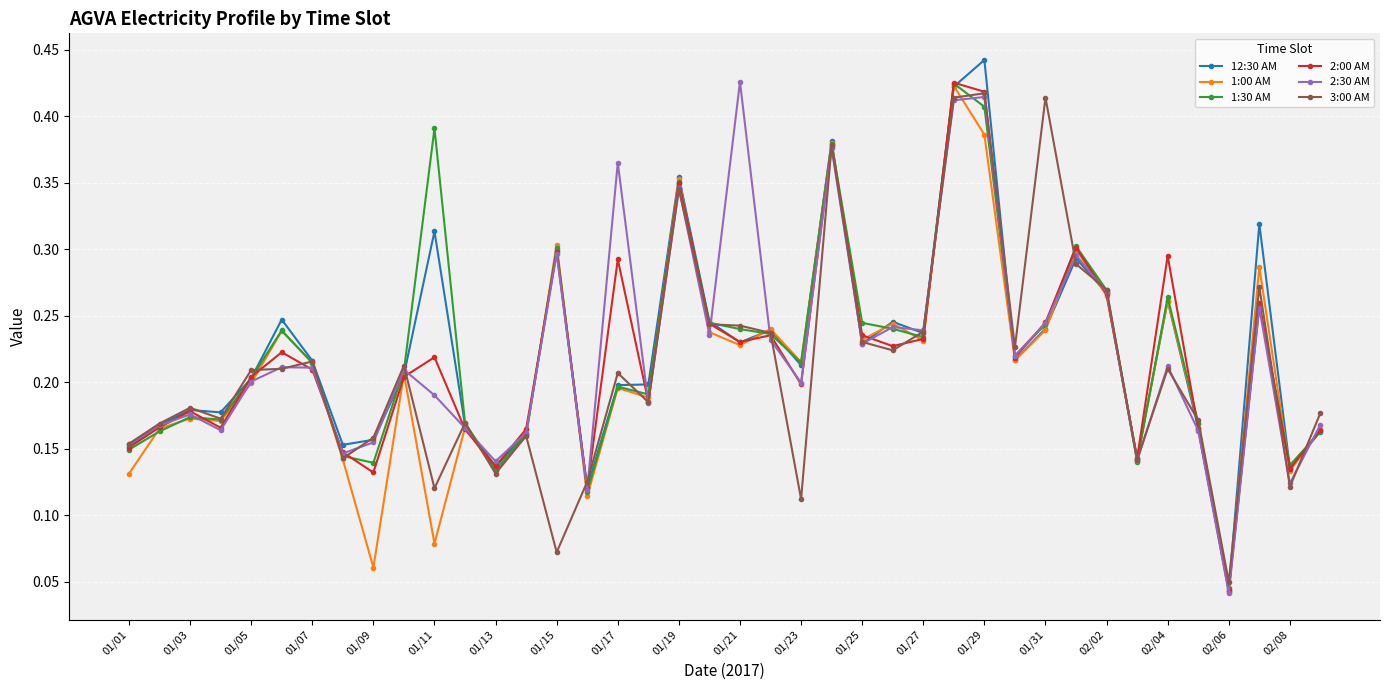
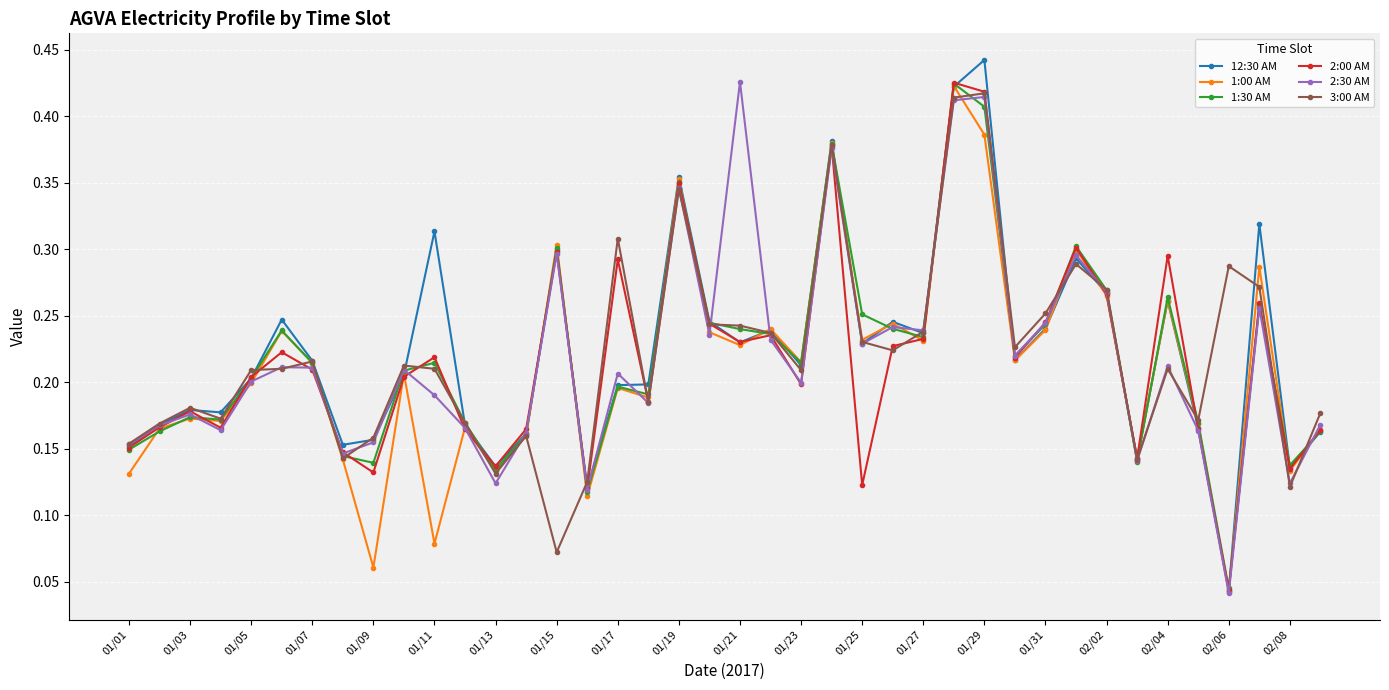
  {
    "12:30 AM": {
      "01/11": 0.313,
      "01/23": 0.213,
      "01/29": 0.442
    },
    "1:00 AM": {
      "01/01": 0.131,
      "01/09": 0.061,
      "01/11": 0.079,
      "01/15": 0.303,
      "01/21": 0.228,
      "01/29": 0.386
    },
    "1:30 AM": {
      "01/09": 0.139,
-     "01/11": 0.391,
+     "01/11": 0.215,
      "01/21": 0.240,
-     "01/25": 0.245,
+     "01/25": 0.251,
      "01/29": 0.407,
      "02/04": 0.264,
      "02/08": 0.138
    },
    "2:00 AM": {
      "01/09": 0.132,
      "01/11": 0.219,
      "01/17": 0.292,
-     "01/25": 0.235,
+     "01/25": 0.123,
      "02/04": 0.295
    },
    "2:30 AM": {
      "01/03": 0.176,
      "01/09": 0.155,
      "01/11": 0.190,
-     "01/13": 0.140,
-     "01/17": 0.365,
+     "01/13": 0.124,
+     "01/17": 0.206,
      "01/21": 0.426,
      "01/29": 0.414,
      "02/04": 0.212,
      "02/08": 0.124
    },
    "3:00 AM": {
      "01/05": 0.209,
-     "01/11": 0.120,
+     "01/11": 0.210,
      "01/13": 0.131,
      "01/15": 0.072,
-     "01/17": 0.207,
+     "01/17": 0.308,
      "01/21": 0.242,
-     "01/23": 0.112,
-     "01/31": 0.414,
+     "01/23": 0.209,
+     "01/31": 0.252,
      "02/04": 0.210,
-     "02/06": 0.050,
+     "02/06": 0.287,
      "02/08": 0.121
    }
  }
